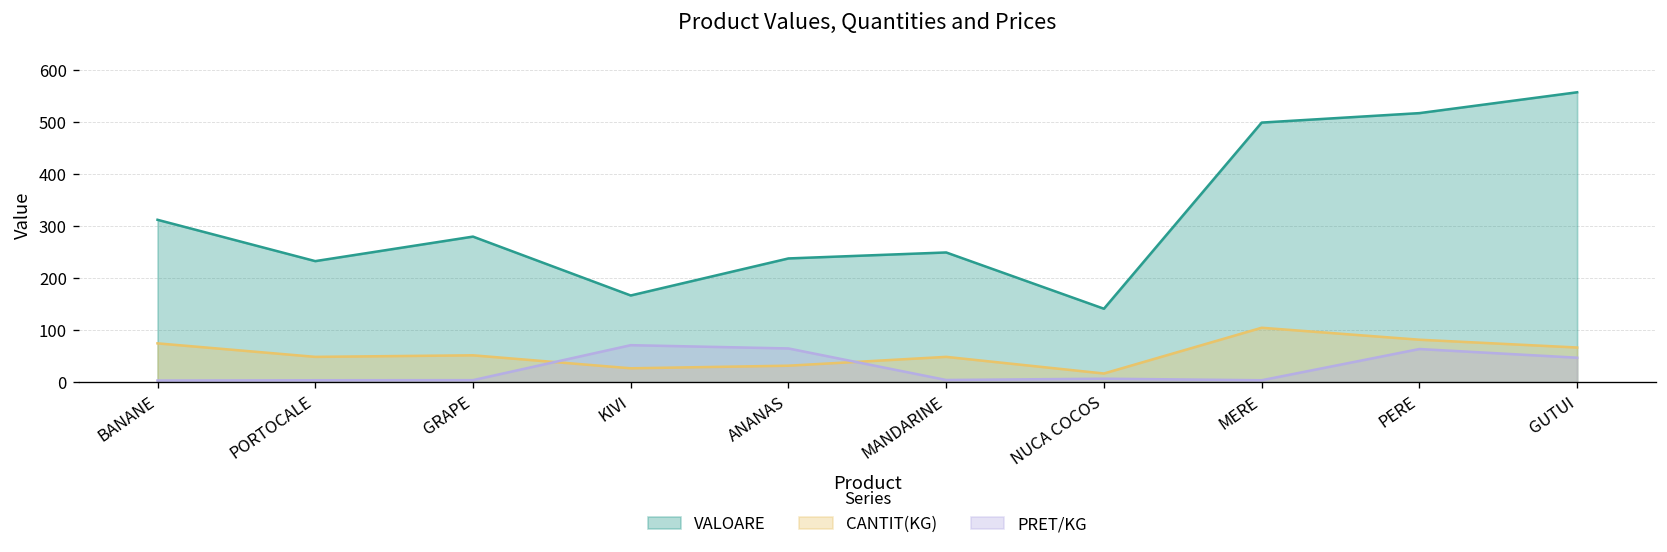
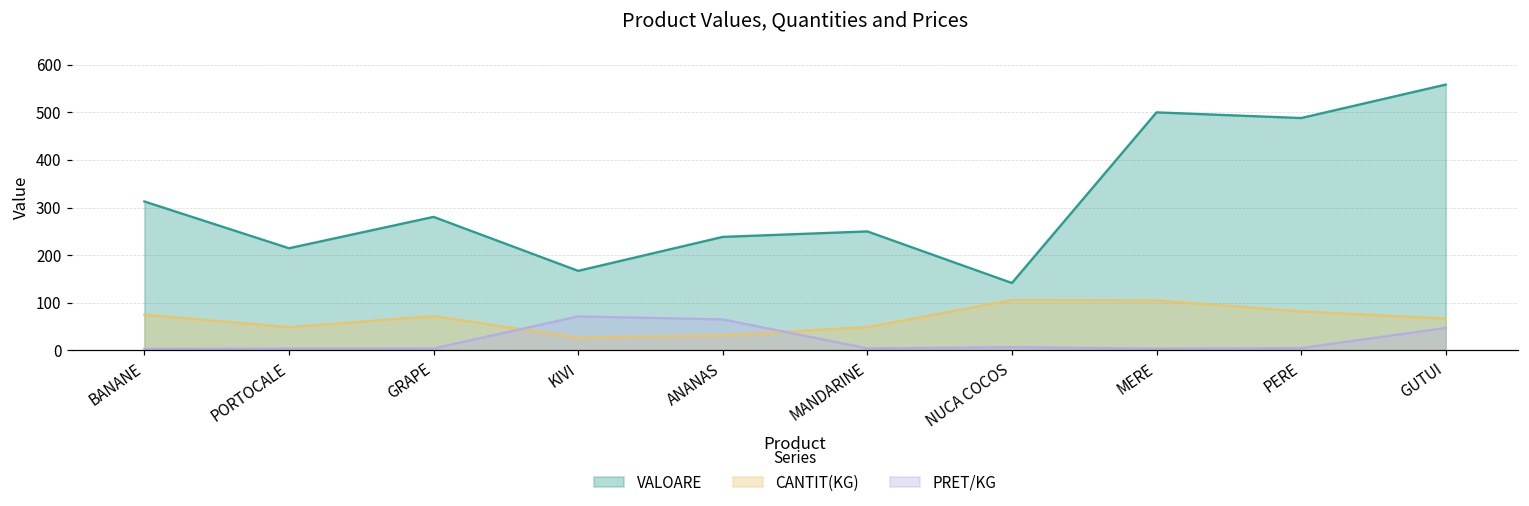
  {
    "VALOARE": {
      "BANANE": 310,
-     "PORTOCALE": 230,
+     "PORTOCALE": 210,
      "GRAPE": 280,
      "KIVI": 170,
      "ANANAS": 240,
      "MANDARINE": 250,
      "NUCA COCOS": 140,
      "MERE": 500,
-     "PERE": 520,
+     "PERE": 490,
      "GUTUI": 560
    },
    "CANTIT(KG)": {
      "BANANE": 80,
      "PORTOCALE": 50,
-     "GRAPE": 50,
+     "GRAPE": 70,
      "KIVI": 30,
      "ANANAS": 30,
      "MANDARINE": 50,
-     "NUCA COCOS": 20,
+     "NUCA COCOS": 110,
      "MERE": 110,
      "PERE": 80,
      "GUTUI": 70
    },
    "PRET/KG": {
      "BANANE": 0,
      "PORTOCALE": 0,
      "GRAPE": 0,
      "KIVI": 70,
      "ANANAS": 70,
      "MANDARINE": 0,
      "NUCA COCOS": 10,
      "MERE": 0,
-     "PERE": 60,
+     "PERE": 10,
      "GUTUI": 50
    }
  }
